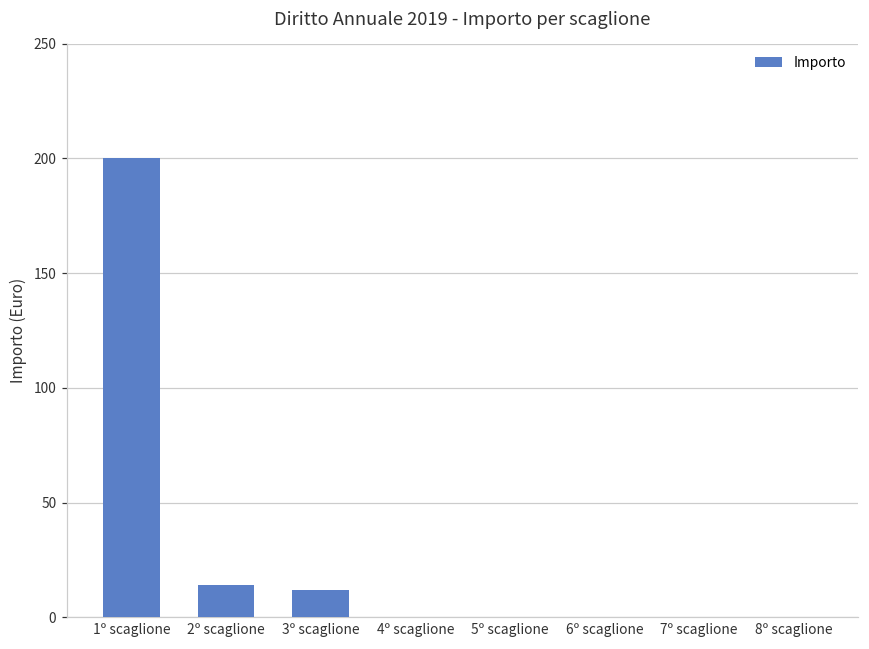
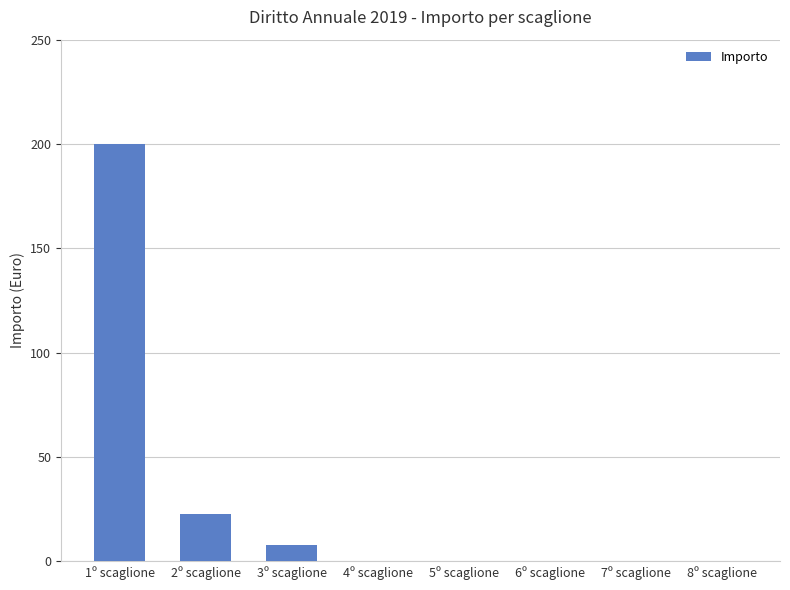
  {
    "1º scaglione": 200,
-   "2º scaglione": 14,
-   "3º scaglione": 12,
+   "2º scaglione": 23,
+   "3º scaglione": 8,
    "4º scaglione": 0,
    "5º scaglione": 0,
    "6º scaglione": 0,
    "7º scaglione": 0,
    "8º scaglione": 0
  }
